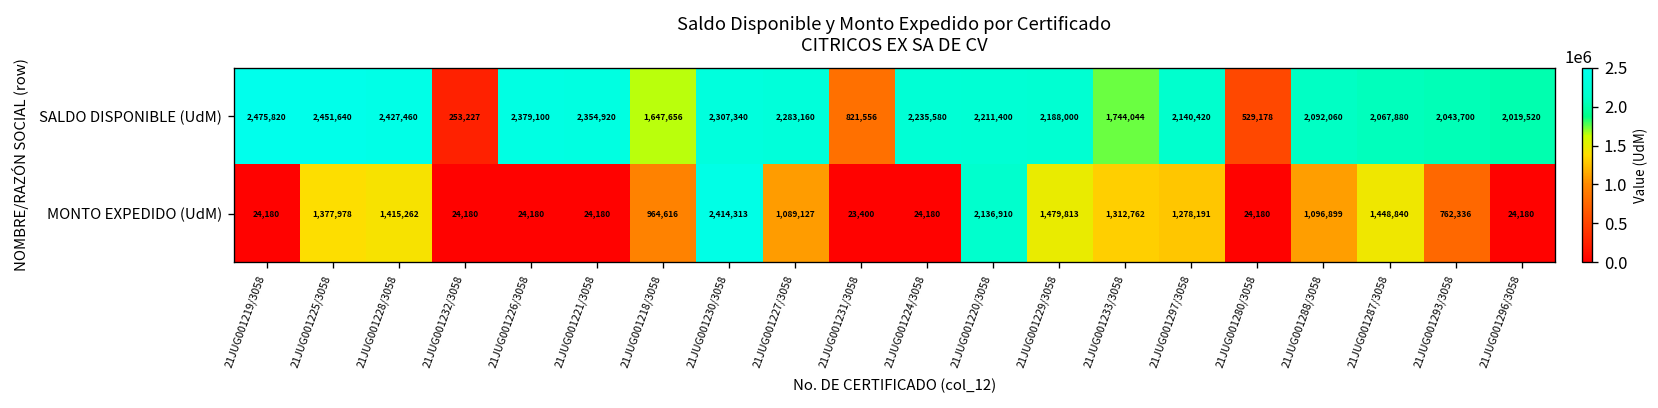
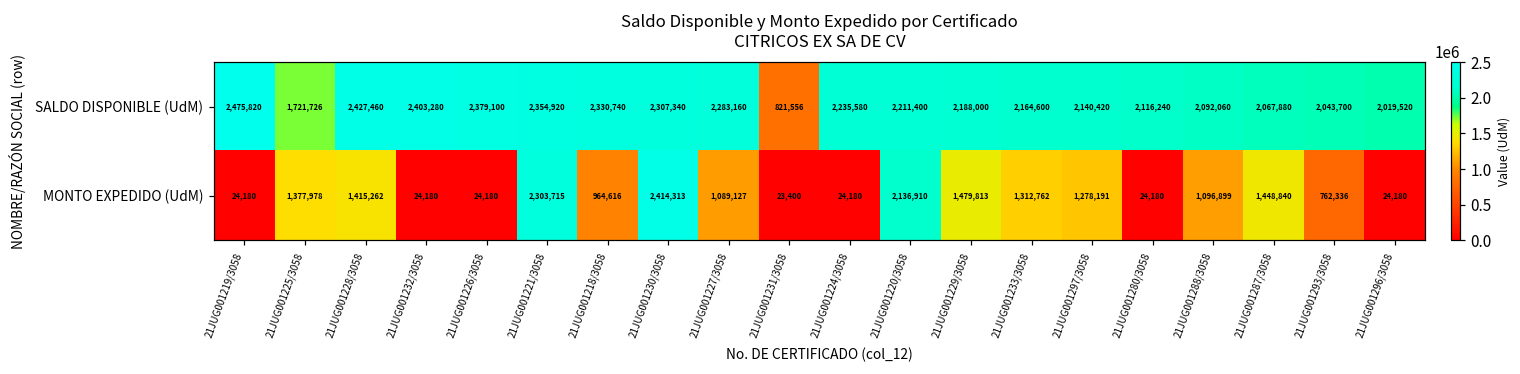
  {
    "SALDO DISPONIBLE (UdM)": {
      "21JUG001219/3058": "2,475,820",
-     "21JUG001225/3058": "2,451,640",
+     "21JUG001225/3058": "1,721,726",
      "21JUG001228/3058": "2,427,460",
-     "21JUG001232/3058": "253,227",
+     "21JUG001232/3058": "2,403,280",
      "21JUG001226/3058": "2,379,100",
      "21JUG001221/3058": "2,354,920",
-     "21JUG001218/3058": "1,647,656",
+     "21JUG001218/3058": "2,330,740",
      "21JUG001230/3058": "2,307,340",
      "21JUG001227/3058": "2,283,160",
      "21JUG001231/3058": "821,556",
      "21JUG001224/3058": "2,235,580",
      "21JUG001220/3058": "2,211,400",
      "21JUG001229/3058": "2,188,000",
-     "21JUG001233/3058": "1,744,044",
+     "21JUG001233/3058": "2,164,600",
      "21JUG001297/3058": "2,140,420",
-     "21JUG001280/3058": "529,178",
+     "21JUG001280/3058": "2,116,240",
      "21JUG001288/3058": "2,092,060",
      "21JUG001287/3058": "2,067,880",
      "21JUG001293/3058": "2,043,700",
      "21JUG001296/3058": "2,019,520"
    },
    "MONTO EXPEDIDO (UdM)": {
      "21JUG001219/3058": "24,180",
      "21JUG001225/3058": "1,377,978",
      "21JUG001228/3058": "1,415,262",
      "21JUG001232/3058": "24,180",
      "21JUG001226/3058": "24,180",
-     "21JUG001221/3058": "24,180",
+     "21JUG001221/3058": "2,303,715",
      "21JUG001218/3058": "964,616",
      "21JUG001230/3058": "2,414,313",
      "21JUG001227/3058": "1,089,127",
      "21JUG001231/3058": "23,400",
      "21JUG001224/3058": "24,180",
      "21JUG001220/3058": "2,136,910",
      "21JUG001229/3058": "1,479,813",
      "21JUG001233/3058": "1,312,762",
      "21JUG001297/3058": "1,278,191",
      "21JUG001280/3058": "24,180",
      "21JUG001288/3058": "1,096,899",
      "21JUG001287/3058": "1,448,840",
      "21JUG001293/3058": "762,336",
      "21JUG001296/3058": "24,180"
    }
  }
